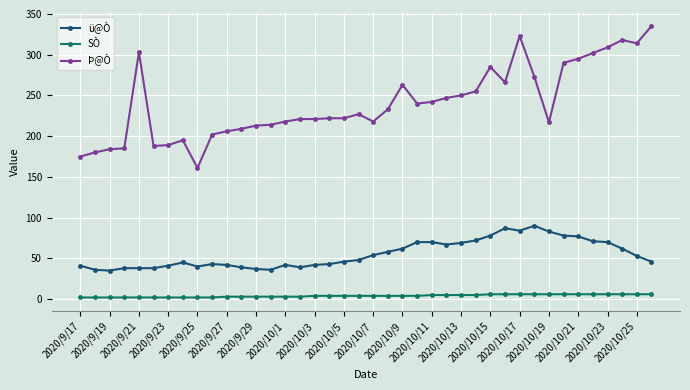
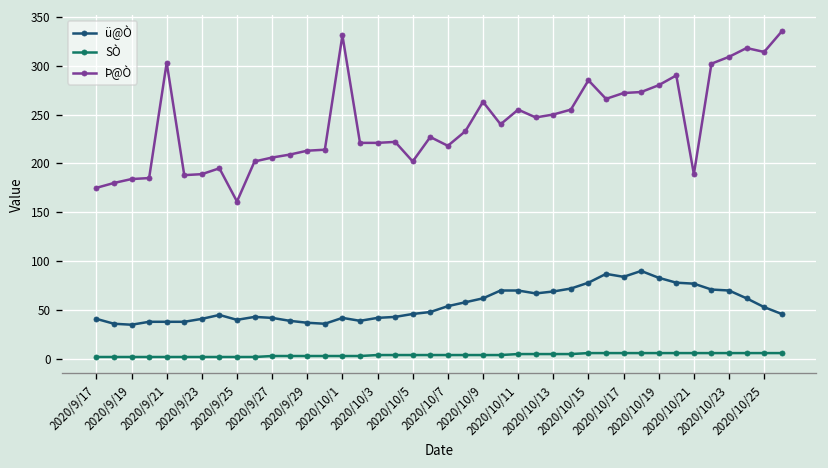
  {
    "Þ@Ò": {
      "2020/9/17": 180,
      "2020/9/19": 180,
      "2020/9/21": 300,
      "2020/9/23": 190,
      "2020/9/25": 160,
      "2020/9/27": 210,
      "2020/9/29": 210,
-     "2020/10/1": 220,
+     "2020/10/1": 330,
      "2020/10/3": 220,
-     "2020/10/5": 220,
+     "2020/10/5": 200,
      "2020/10/7": 220,
      "2020/10/9": 260,
-     "2020/10/11": 240,
+     "2020/10/11": 260,
      "2020/10/13": 250,
      "2020/10/15": 290,
-     "2020/10/17": 320,
-     "2020/10/19": 220,
-     "2020/10/21": 300,
+     "2020/10/17": 270,
+     "2020/10/19": 280,
+     "2020/10/21": 190,
      "2020/10/23": 310,
      "2020/10/25": 310
    }
  }
